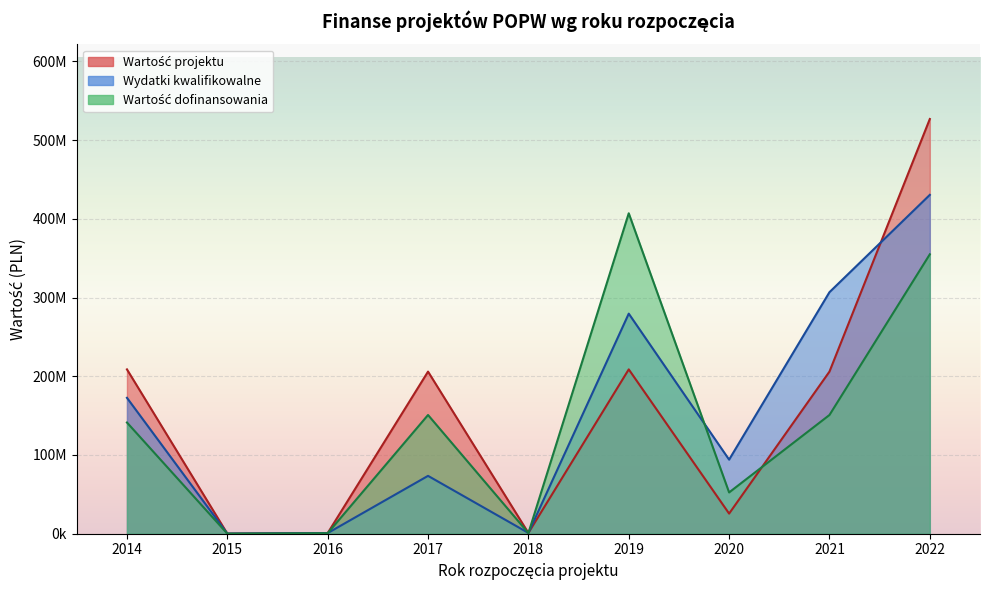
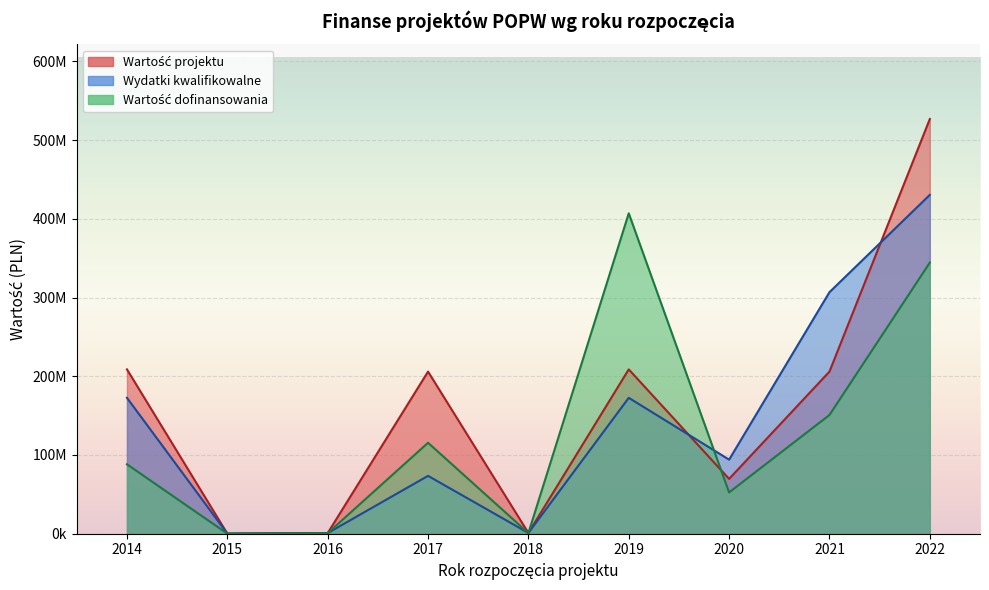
  {
    "Wartość projektu": {
      "2014": 210000000,
      "2017": 210000000,
      "2019": 210000000,
-     "2020": 30000000,
+     "2020": 70000000,
      "2021": 210000000,
      "2022": 530000000
    },
    "Wydatki kwalifikowalne": {
      "2014": 170000000,
      "2017": 70000000,
-     "2019": 280000000,
+     "2019": 170000000,
      "2020": 90000000,
      "2021": 310000000,
      "2022": 430000000
    },
    "Wartość dofinansowania": {
-     "2014": 140000000,
-     "2017": 150000000,
+     "2014": 90000000,
+     "2017": 120000000,
      "2019": 410000000,
      "2020": 50000000,
      "2021": 150000000,
-     "2022": 350000000
+     "2022": 340000000
    }
  }
